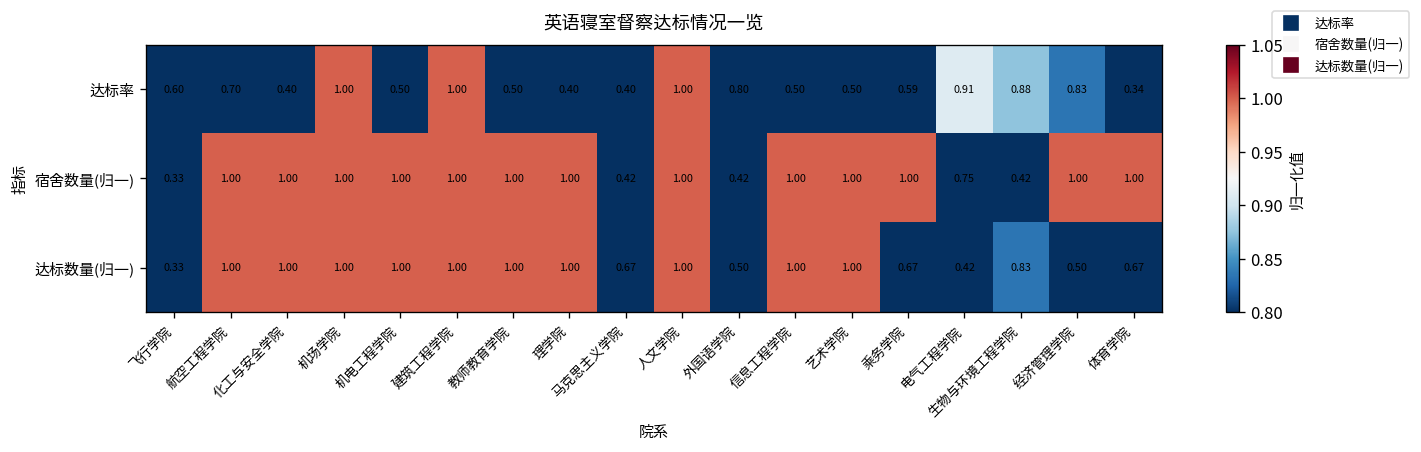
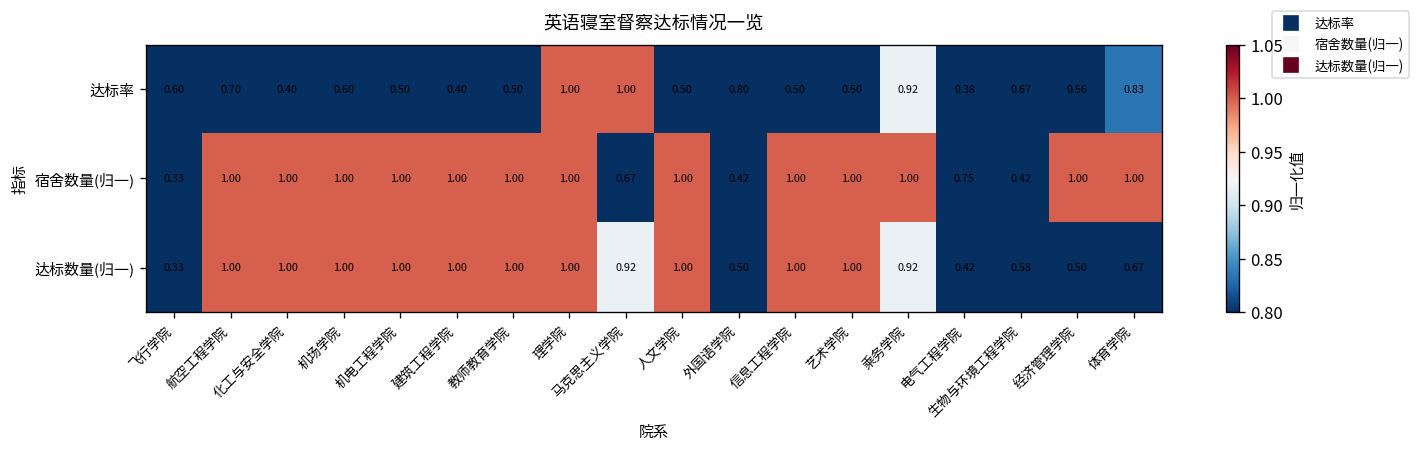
  {
    "达标率": {
      "飞行学院": 0.60,
      "航空工程学院": 0.70,
      "化工与安全学院": 0.40,
-     "机场学院": 1.00,
+     "机场学院": 0.60,
      "机电工程学院": 0.50,
-     "建筑工程学院": 1.00,
+     "建筑工程学院": 0.40,
      "教师教育学院": 0.50,
-     "理学院": 0.40,
-     "马克思主义学院": 0.40,
-     "人文学院": 1.00,
+     "理学院": 1.00,
+     "马克思主义学院": 1.00,
+     "人文学院": 0.50,
      "外国语学院": 0.80,
      "信息工程学院": 0.50,
      "艺术学院": 0.50,
-     "乘务学院": 0.59,
-     "电气工程学院": 0.91,
-     "生物与环境工程学院": 0.88,
-     "经济管理学院": 0.83,
-     "体育学院": 0.34
+     "乘务学院": 0.92,
+     "电气工程学院": 0.38,
+     "生物与环境工程学院": 0.67,
+     "经济管理学院": 0.56,
+     "体育学院": 0.83
    },
    "宿舍数量(归一)": {
      "飞行学院": 0.33,
      "航空工程学院": 1.00,
      "化工与安全学院": 1.00,
      "机场学院": 1.00,
      "机电工程学院": 1.00,
      "建筑工程学院": 1.00,
      "教师教育学院": 1.00,
      "理学院": 1.00,
-     "马克思主义学院": 0.42,
+     "马克思主义学院": 0.67,
      "人文学院": 1.00,
      "外国语学院": 0.42,
      "信息工程学院": 1.00,
      "艺术学院": 1.00,
      "乘务学院": 1.00,
      "电气工程学院": 0.75,
      "生物与环境工程学院": 0.42,
      "经济管理学院": 1.00,
      "体育学院": 1.00
    },
    "达标数量(归一)": {
      "飞行学院": 0.33,
      "航空工程学院": 1.00,
      "化工与安全学院": 1.00,
      "机场学院": 1.00,
      "机电工程学院": 1.00,
      "建筑工程学院": 1.00,
      "教师教育学院": 1.00,
      "理学院": 1.00,
-     "马克思主义学院": 0.67,
+     "马克思主义学院": 0.92,
      "人文学院": 1.00,
      "外国语学院": 0.50,
      "信息工程学院": 1.00,
      "艺术学院": 1.00,
-     "乘务学院": 0.67,
+     "乘务学院": 0.92,
      "电气工程学院": 0.42,
-     "生物与环境工程学院": 0.83,
+     "生物与环境工程学院": 0.58,
      "经济管理学院": 0.50,
      "体育学院": 0.67
    }
  }
